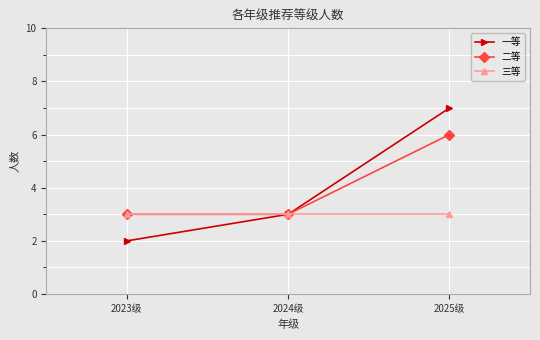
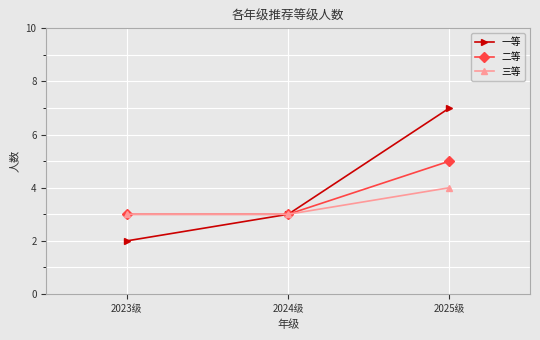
  {
    "一等": {
      "2023级": 2,
      "2025级": 7
    },
    "二等": {
-     "2025级": 6
+     "2025级": 5
    },
    "三等": {
-     "2025级": 3
+     "2025级": 4
    }
  }
